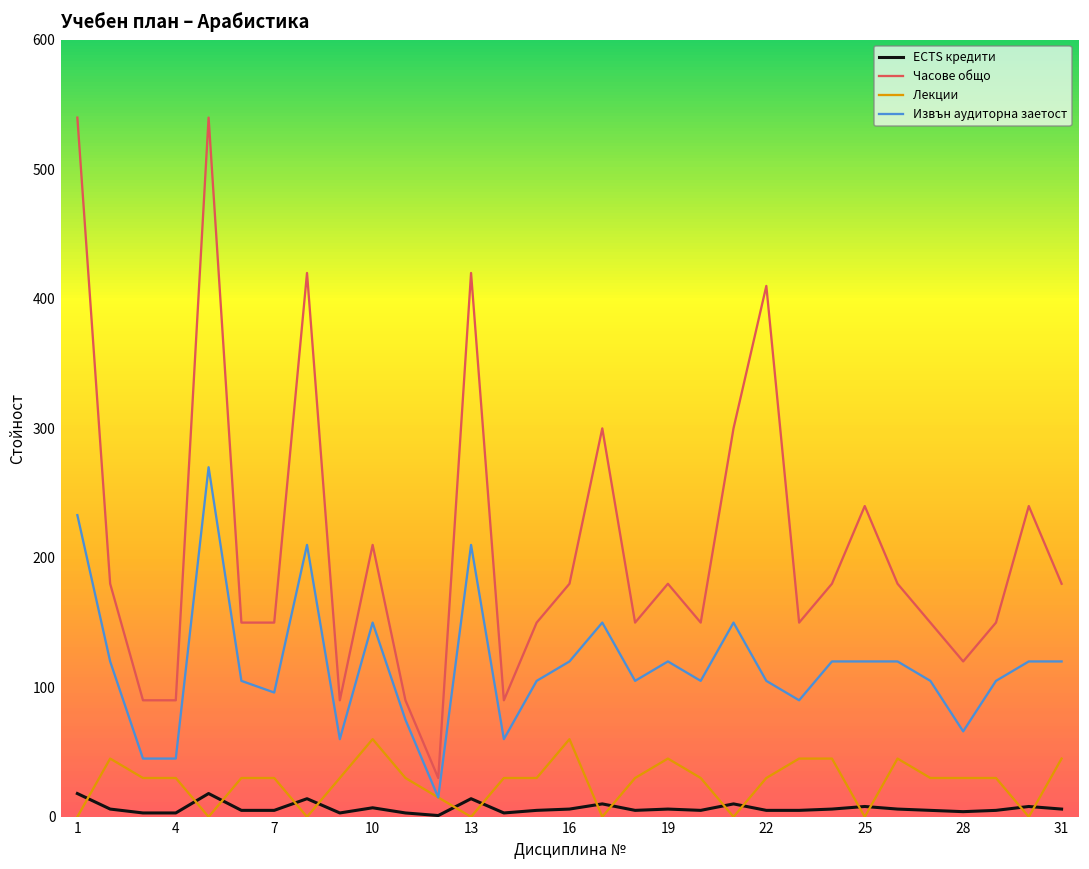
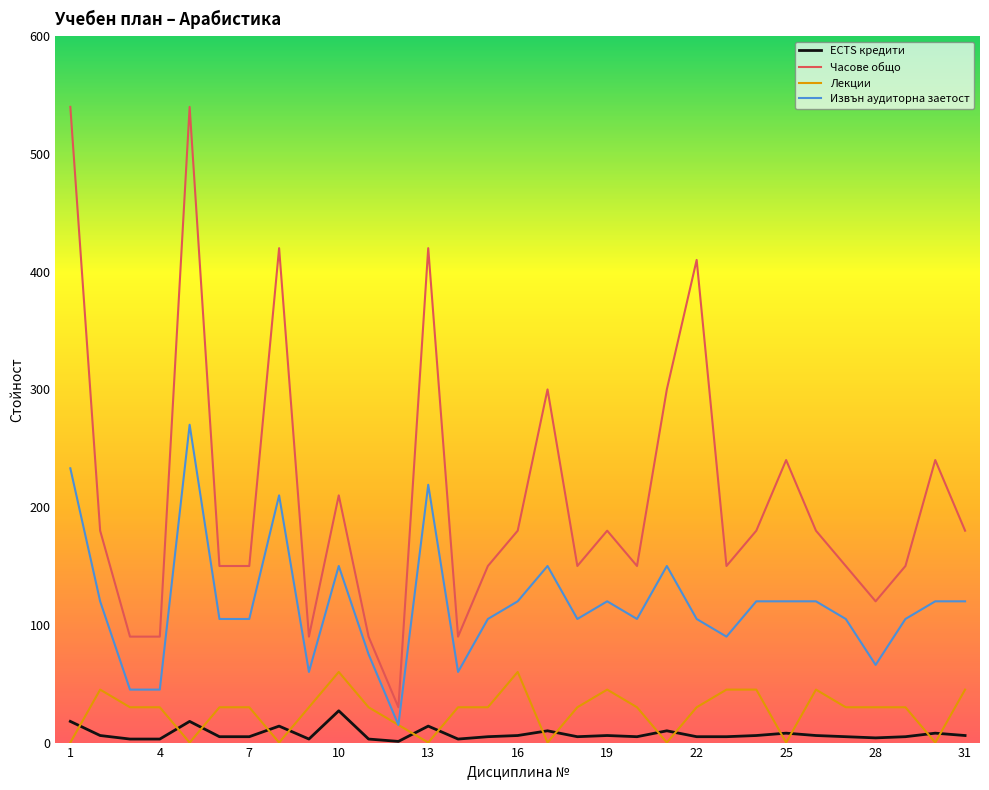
  {
    "ECTS кредити": {
      "1": 18,
      "4": 3,
      "7": 5,
-     "10": 7,
+     "10": 27,
      "13": 14,
      "16": 6,
      "19": 6,
      "22": 5,
      "25": 8,
      "28": 4,
      "31": 6
    },
    "Часове общо": {
      "1": 540,
      "4": 90,
      "7": 150,
      "10": 210,
      "13": 420,
      "16": 180,
      "19": 180,
      "22": 410,
      "25": 240,
      "28": 120,
      "31": 180
    },
    "Лекции": {
      "1": 0,
      "4": 30,
      "7": 30,
      "10": 60,
      "13": 0,
      "16": 60,
      "19": 45,
      "22": 30,
      "25": 0,
      "28": 30,
      "31": 45
    },
    "Извън аудиторна заетост": {
      "1": 233,
      "4": 45,
-     "7": 96,
+     "7": 105,
      "10": 150,
-     "13": 210,
+     "13": 219,
      "16": 120,
      "19": 120,
      "22": 105,
      "25": 120,
      "28": 66,
      "31": 120
    }
  }
